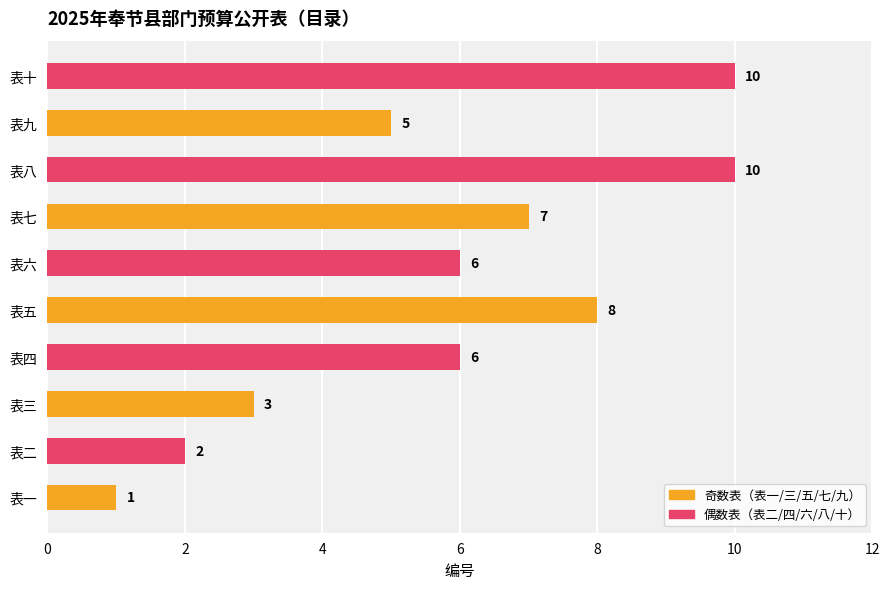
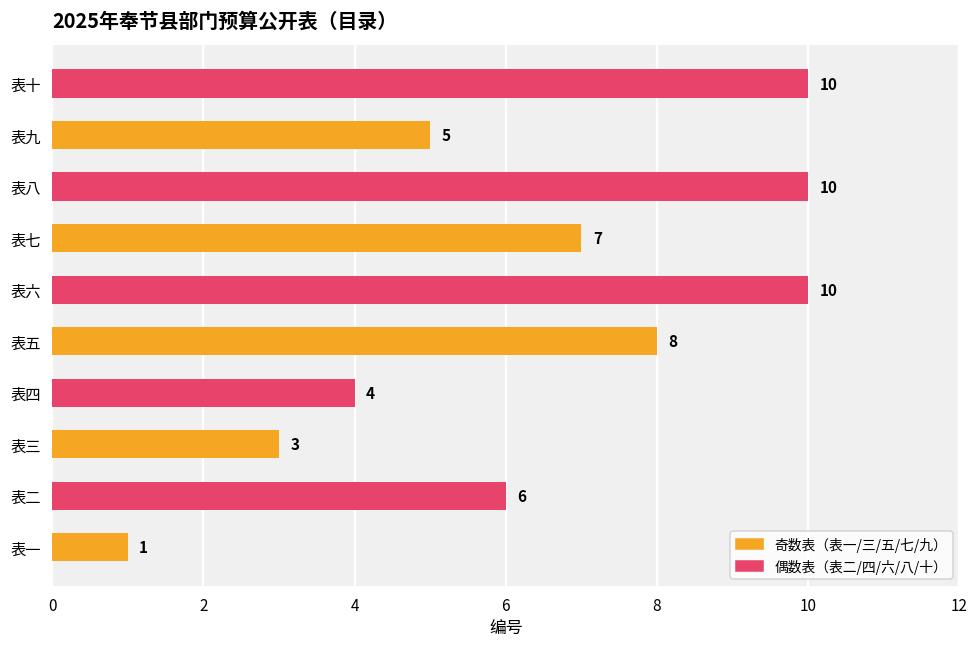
  {
    "表十": 10,
    "表九": 5,
    "表八": 10,
    "表七": 7,
-   "表六": 6,
+   "表六": 10,
    "表五": 8,
-   "表四": 6,
+   "表四": 4,
    "表三": 3,
-   "表二": 2,
+   "表二": 6,
    "表一": 1
  }
